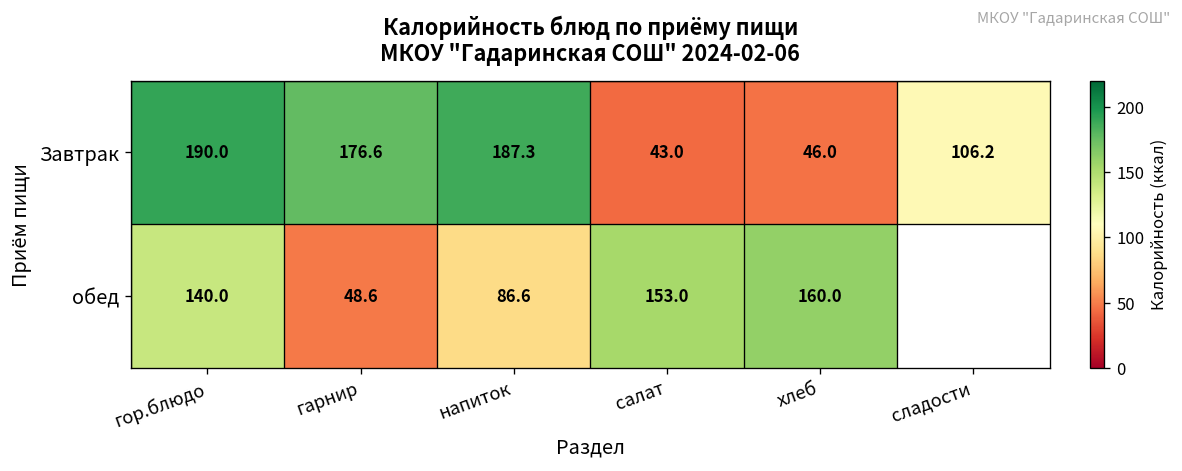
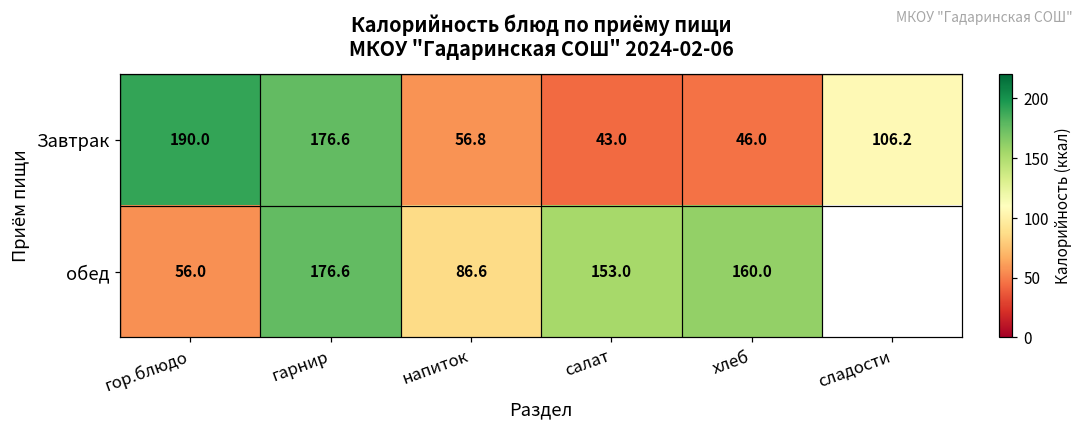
  {
    "Завтрак": {
      "гор.блюдо": 190.0,
      "гарнир": 176.6,
-     "напиток": 187.3,
+     "напиток": 56.8,
      "салат": 43.0,
      "хлеб": 46.0,
      "сладости": 106.2
    },
    "обед": {
-     "гор.блюдо": 140.0,
-     "гарнир": 48.6,
+     "гор.блюдо": 56.0,
+     "гарнир": 176.6,
      "напиток": 86.6,
      "салат": 153.0,
      "хлеб": 160.0
    }
  }
